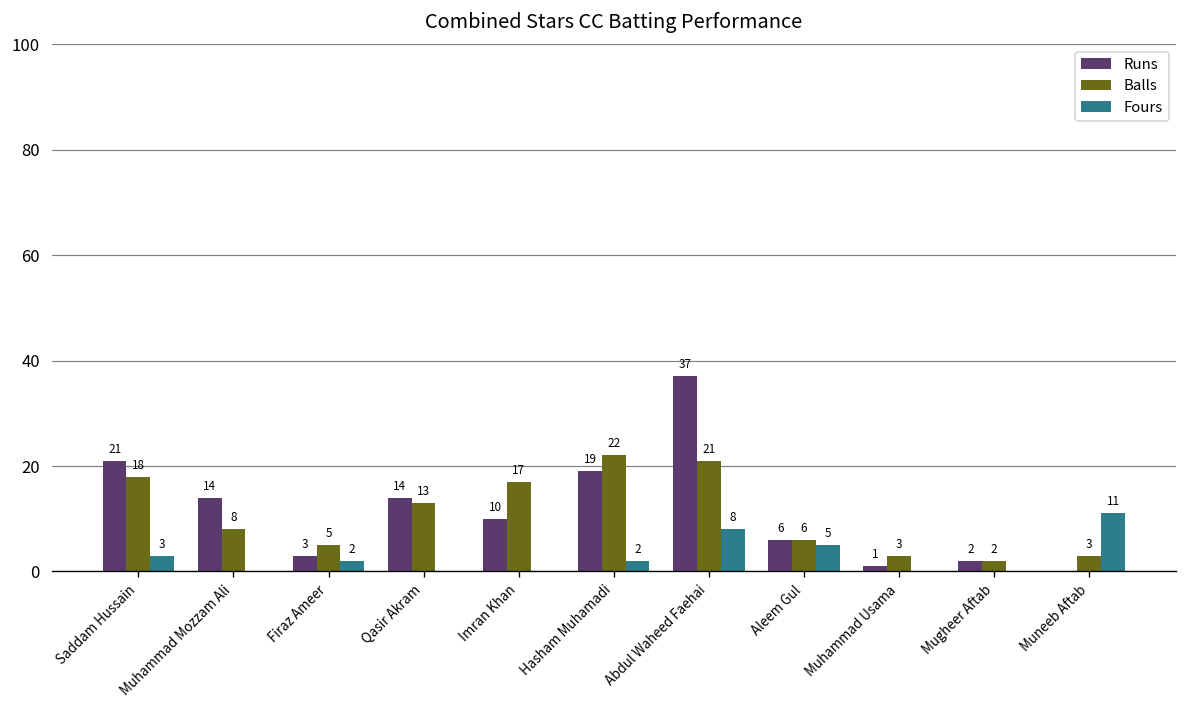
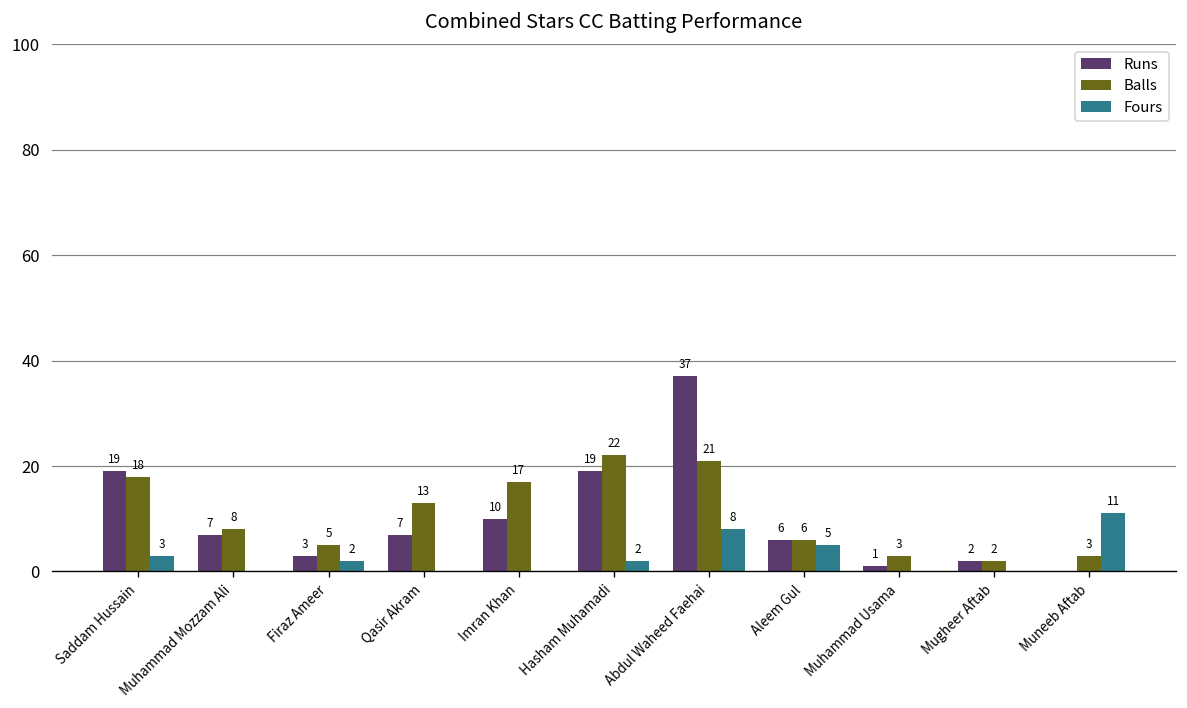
  {
    "Runs": {
-     "Saddam Hussain": 21,
-     "Muhammad Mozzam Ali": 14,
+     "Saddam Hussain": 19,
+     "Muhammad Mozzam Ali": 7,
      "Firaz Ameer": 3,
-     "Qasir Akram": 14,
+     "Qasir Akram": 7,
      "Imran Khan": 10,
      "Hasham Muhamadi": 19,
      "Abdul Waheed Faehai": 37,
      "Aleem Gul": 6,
      "Muhammad Usama": 1,
      "Mugheer Aftab": 2
    },
    "Balls": {
      "Saddam Hussain": 18,
      "Muhammad Mozzam Ali": 8,
      "Firaz Ameer": 5,
      "Qasir Akram": 13,
      "Imran Khan": 17,
      "Hasham Muhamadi": 22,
      "Abdul Waheed Faehai": 21,
      "Aleem Gul": 6,
      "Muhammad Usama": 3,
      "Mugheer Aftab": 2,
      "Muneeb Aftab": 3
    },
    "Fours": {
      "Saddam Hussain": 3,
      "Firaz Ameer": 2,
      "Hasham Muhamadi": 2,
      "Abdul Waheed Faehai": 8,
      "Aleem Gul": 5,
      "Muneeb Aftab": 11
    }
  }
